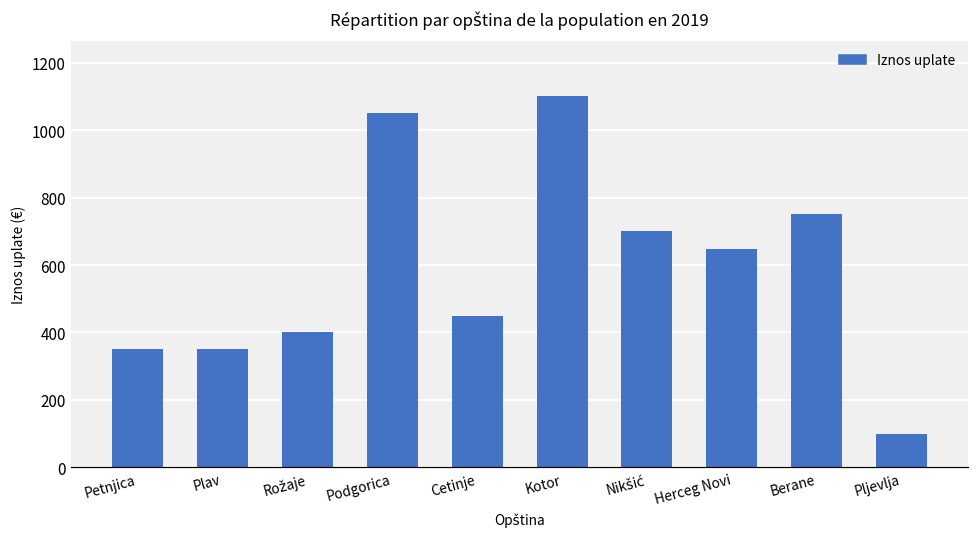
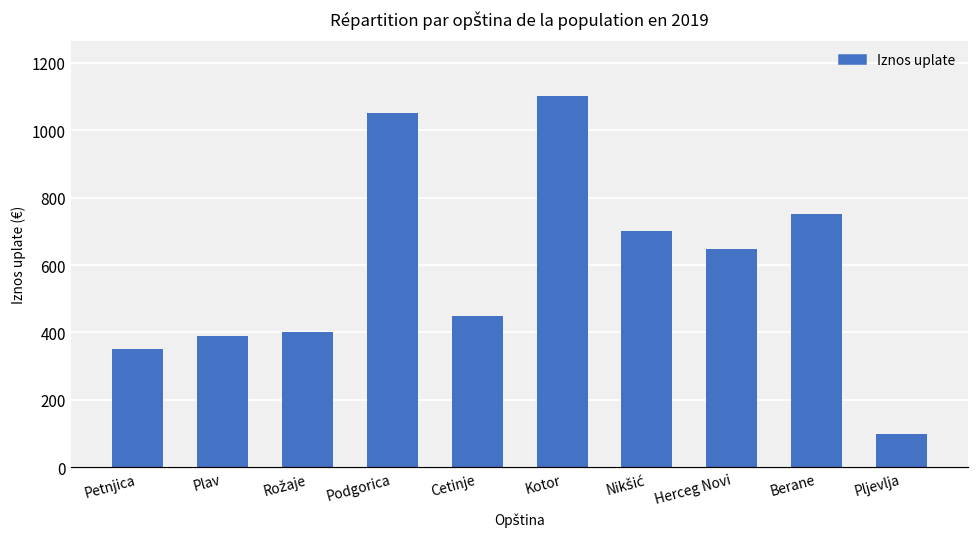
  {
    "Petnjica": 350,
-   "Plav": 350,
+   "Plav": 390,
    "Rožaje": 400,
    "Podgorica": 1050,
    "Cetinje": 450,
    "Kotor": 1100,
    "Nikšić": 700,
    "Herceg Novi": 650,
    "Berane": 750,
    "Pljevlja": 100
  }
